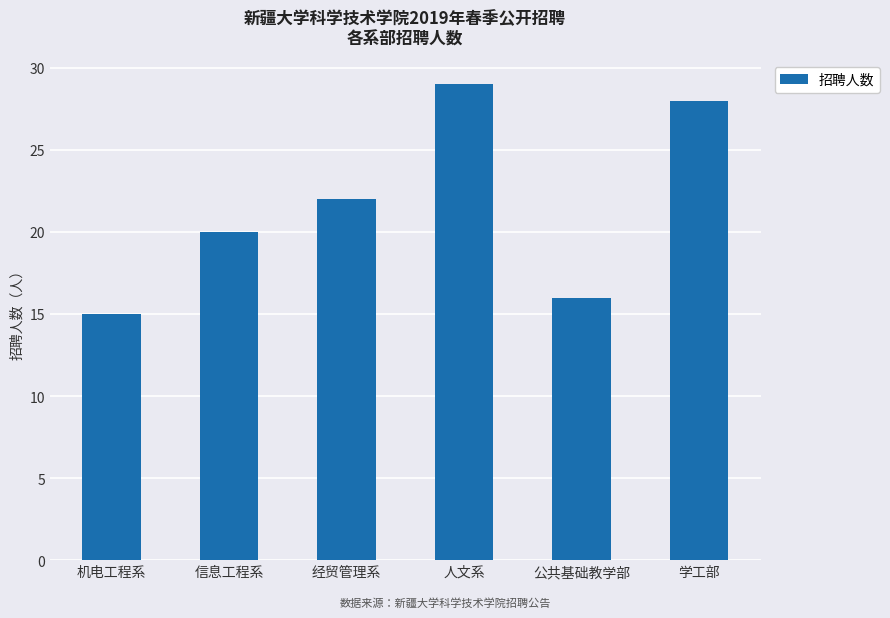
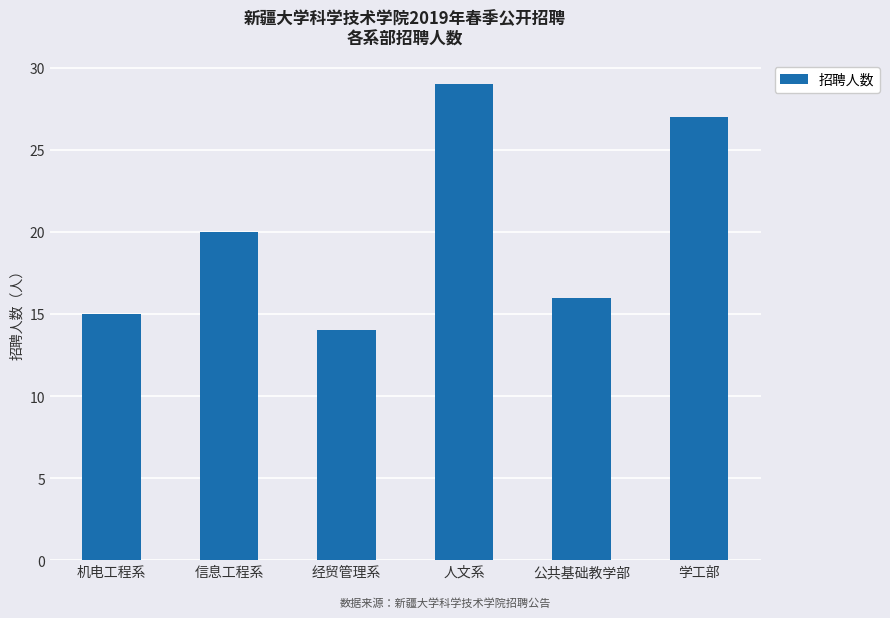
  {
    "机电工程系": 15,
    "信息工程系": 20,
-   "经贸管理系": 22,
+   "经贸管理系": 14,
    "人文系": 29,
    "公共基础教学部": 16,
-   "学工部": 28
+   "学工部": 27
  }
